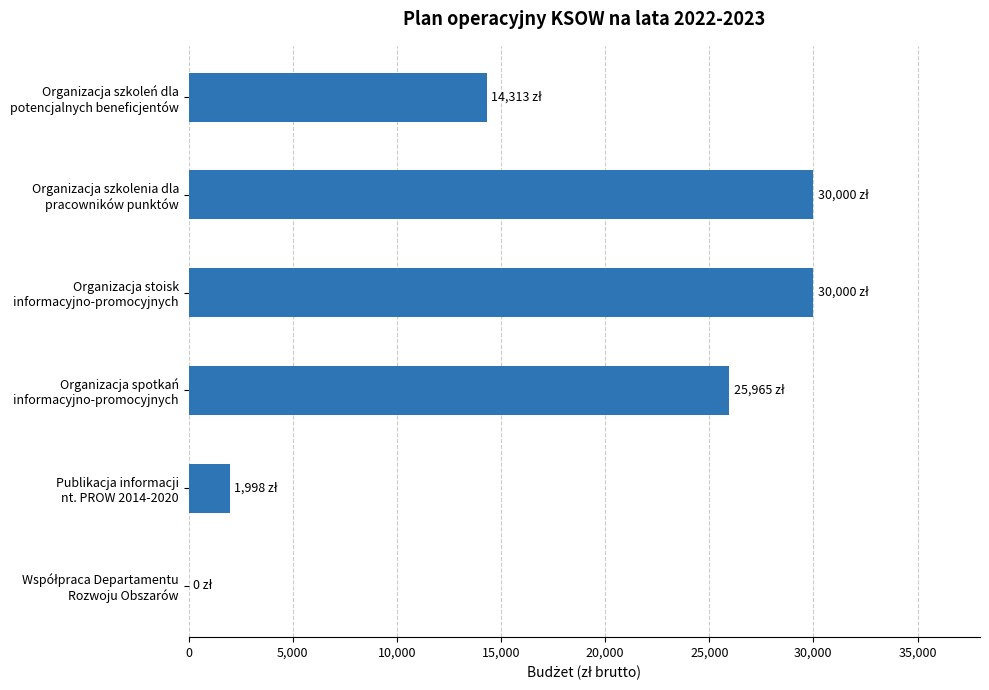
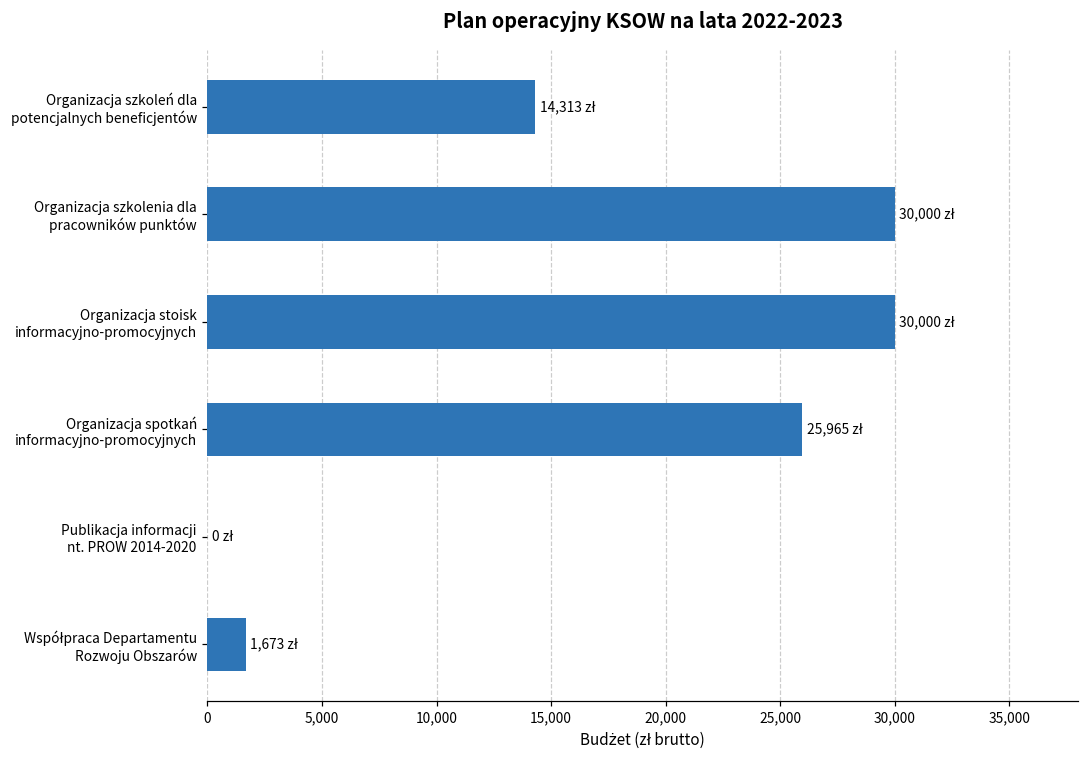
  {
    "Organizacja szkoleń dla potencjalnych beneficjentów": "14,313",
    "Organizacja szkolenia dla pracowników punktów": "30,000",
    "Organizacja stoisk informacyjno-promocyjnych": "30,000",
    "Organizacja spotkań informacyjno-promocyjnych": "25,965",
-   "Publikacja informacji nt. PROW 2014-2020": "1,998",
-   "Współpraca Departamentu Rozwoju Obszarów": "0"
+   "Publikacja informacji nt. PROW 2014-2020": "0",
+   "Współpraca Departamentu Rozwoju Obszarów": "1,673"
  }
